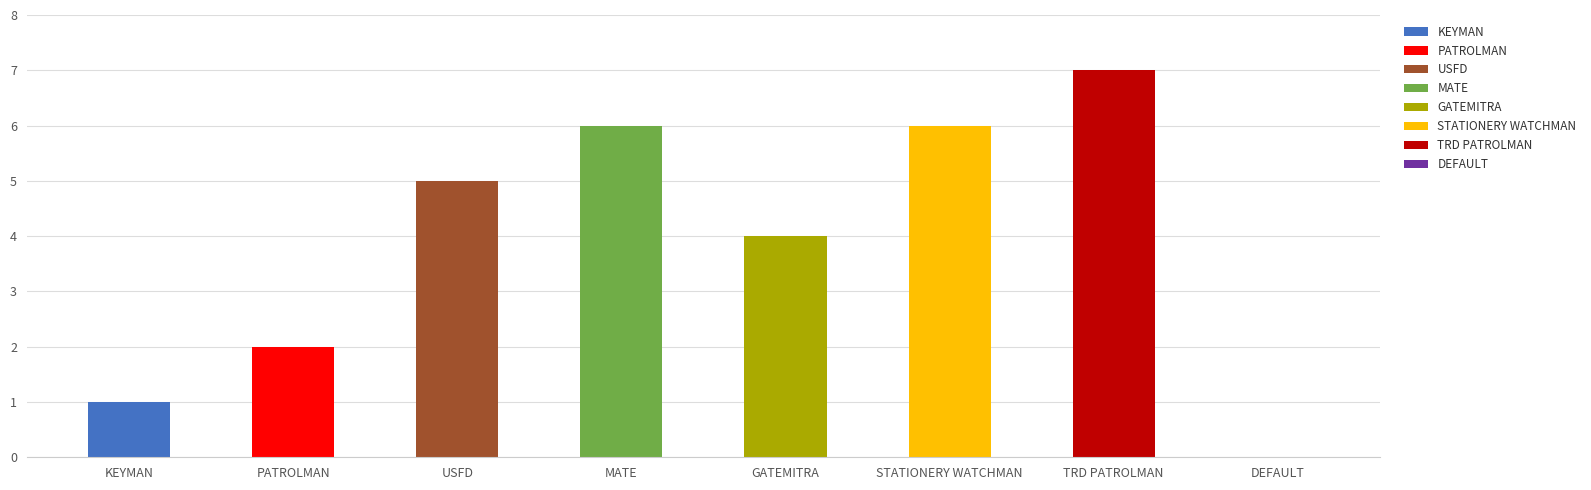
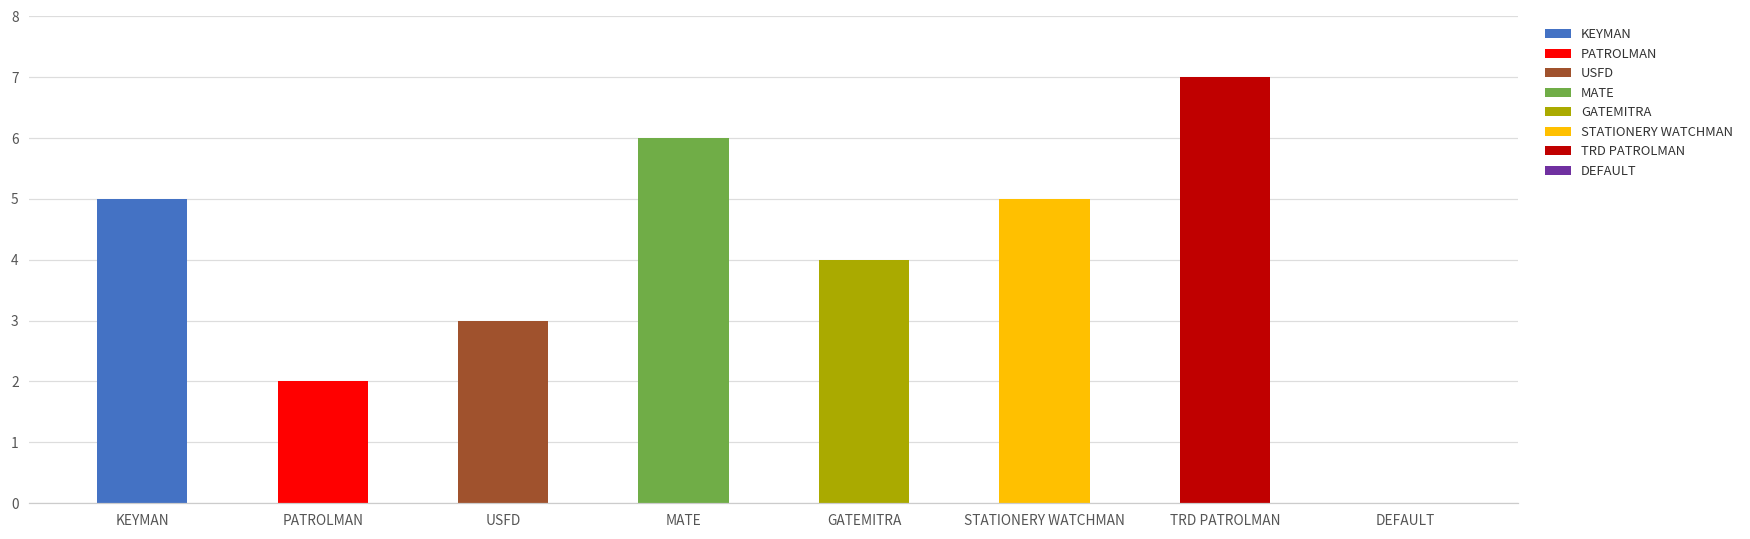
  {
-   "KEYMAN": 1,
+   "KEYMAN": 5,
    "PATROLMAN": 2,
-   "USFD": 5,
+   "USFD": 3,
    "MATE": 6,
    "GATEMITRA": 4,
-   "STATIONERY WATCHMAN": 6,
+   "STATIONERY WATCHMAN": 5,
    "TRD PATROLMAN": 7,
    "DEFAULT": 0
  }
